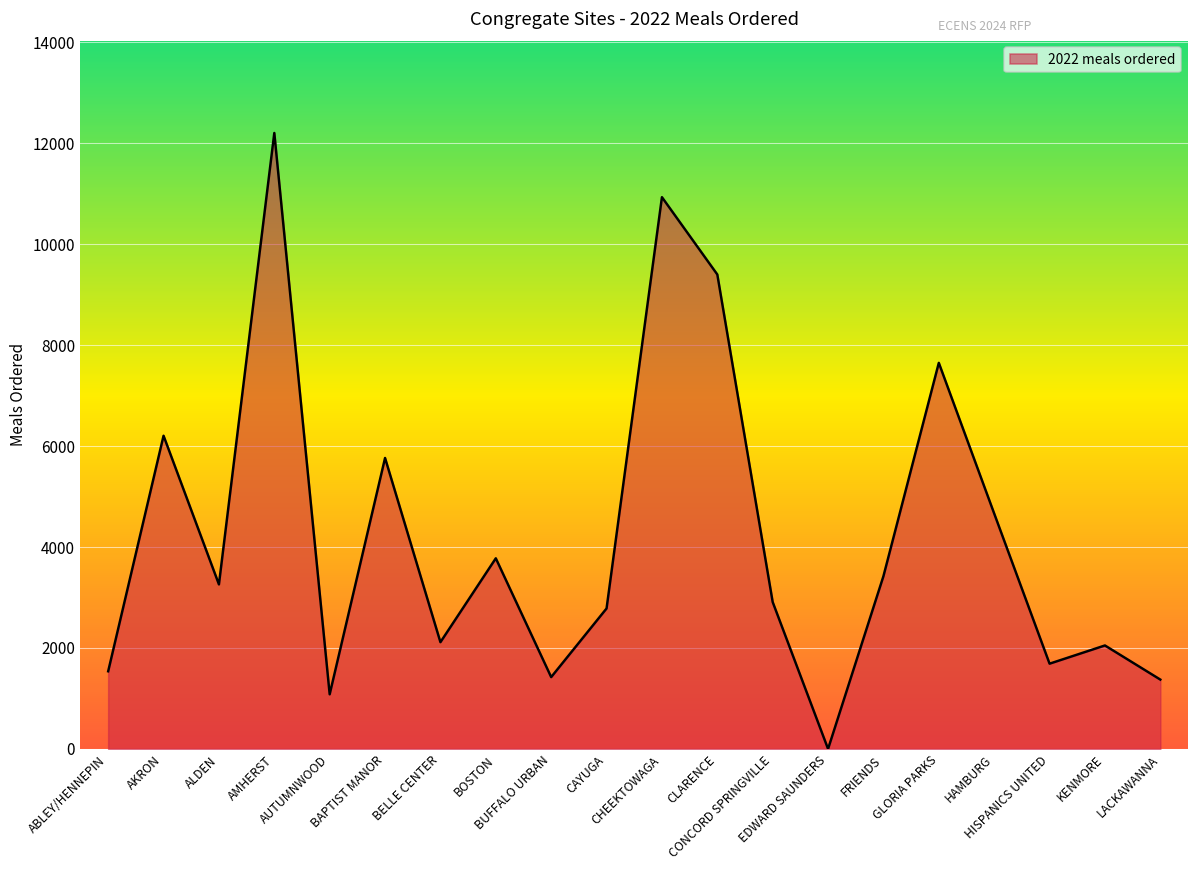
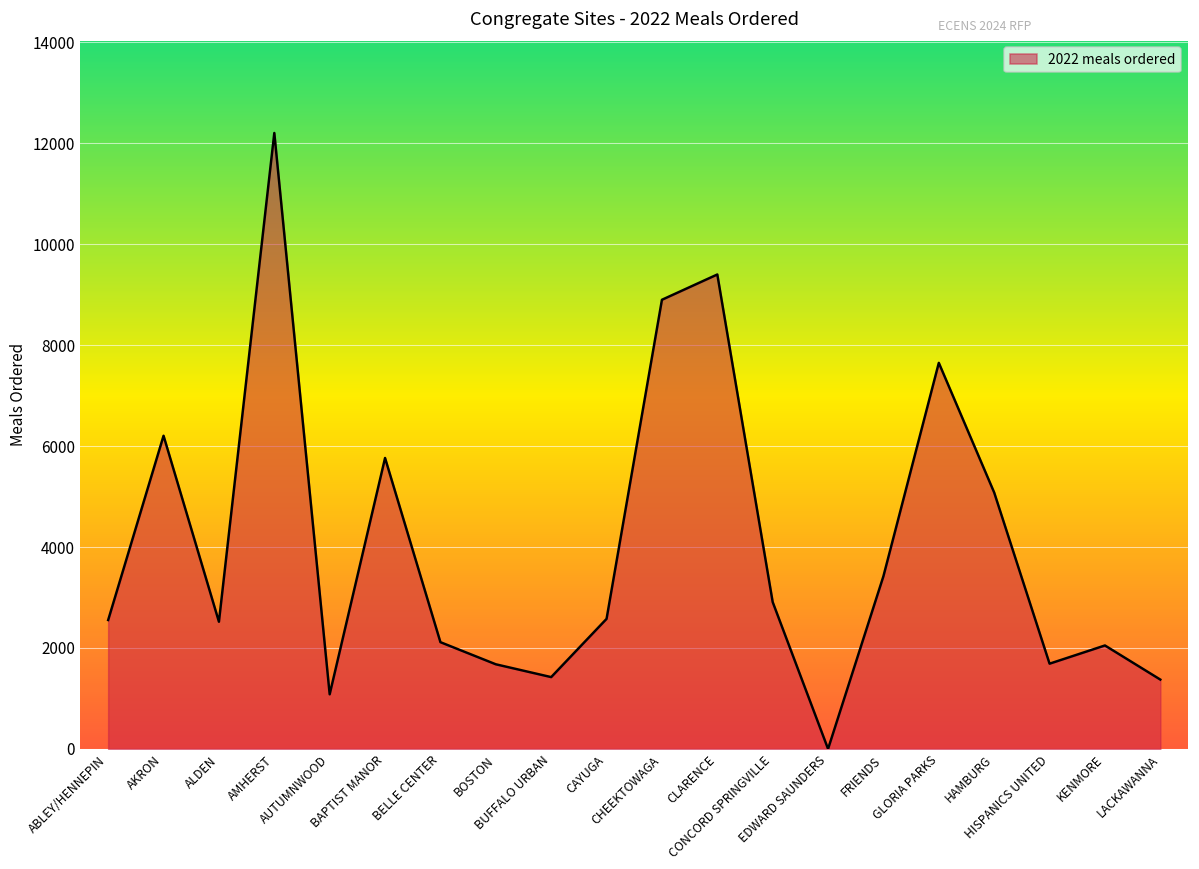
  {
-   "ABLEY/HENNEPIN": 1500,
+   "ABLEY/HENNEPIN": 2600,
    "AKRON": 6200,
-   "ALDEN": 3300,
+   "ALDEN": 2500,
    "AMHERST": 12200,
    "AUTUMNWOOD": 1100,
    "BAPTIST MANOR": 5800,
    "BELLE CENTER": 2100,
-   "BOSTON": 3800,
+   "BOSTON": 1700,
    "BUFFALO URBAN": 1400,
-   "CAYUGA": 2800,
-   "CHEEKTOWAGA": 10900,
+   "CAYUGA": 2600,
+   "CHEEKTOWAGA": 8900,
    "CLARENCE": 9400,
    "CONCORD SPRINGVILLE": 2900,
    "EDWARD SAUNDERS": 0,
    "FRIENDS": 3400,
    "GLORIA PARKS": 7700,
-   "HAMBURG": 4700,
+   "HAMBURG": 5100,
    "HISPANICS UNITED": 1700,
    "KENMORE": 2100,
    "LACKAWANNA": 1400
  }
